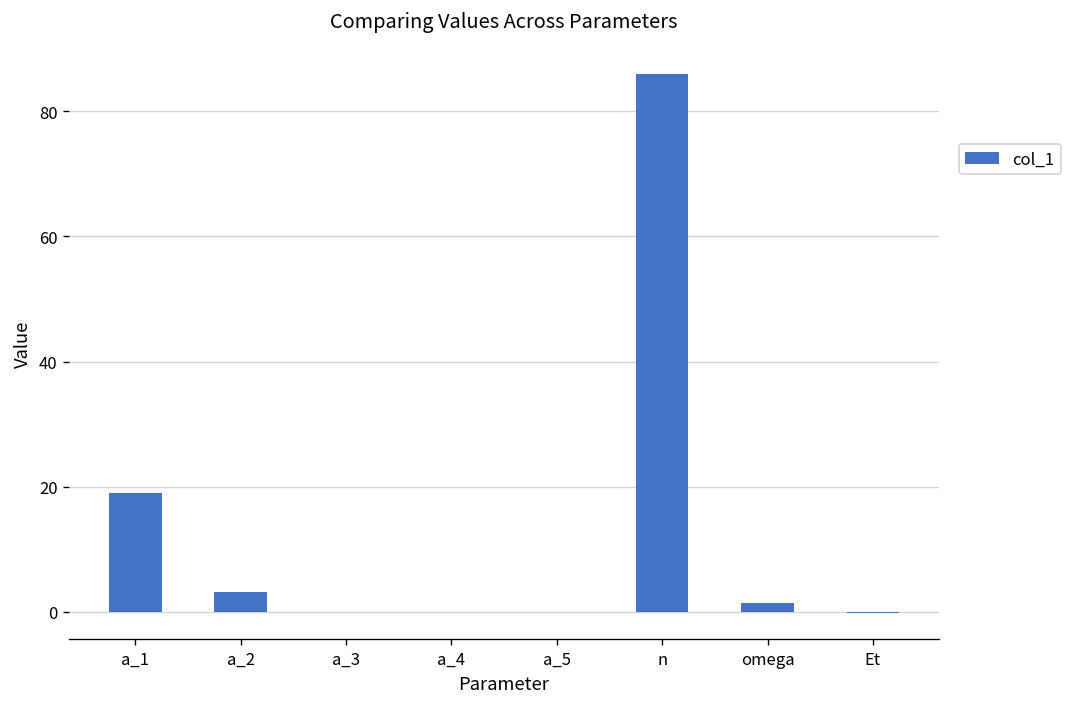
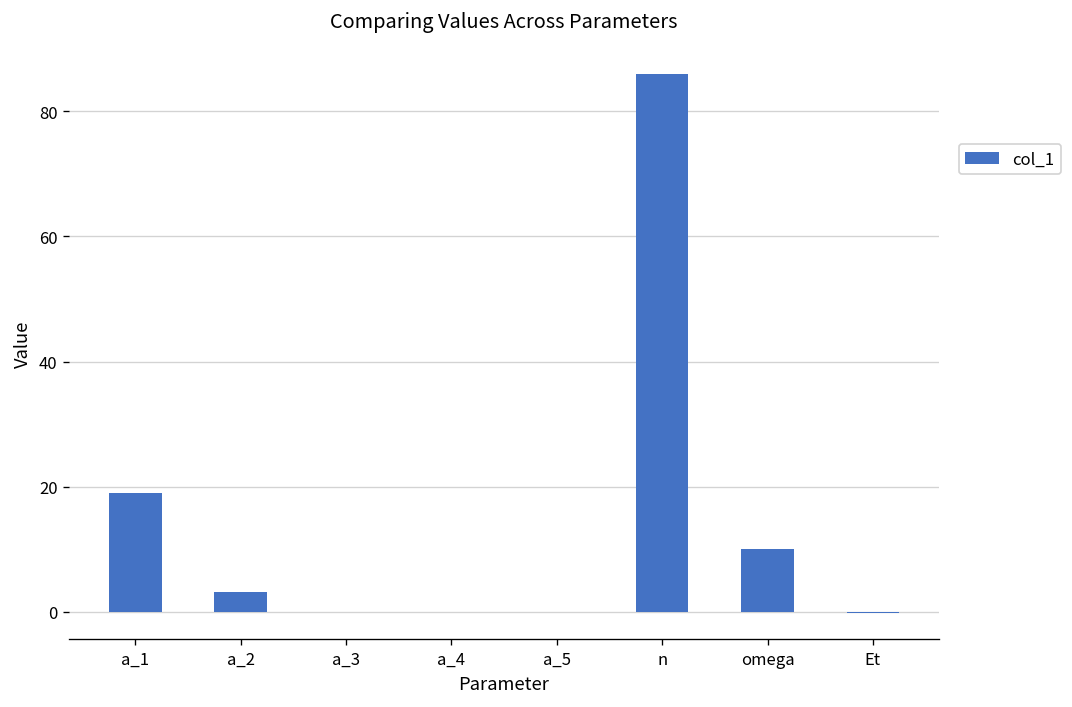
  {
    "a_1": 19,
    "a_2": 3,
    "n": 86,
-   "omega": 1
+   "omega": 10
  }
